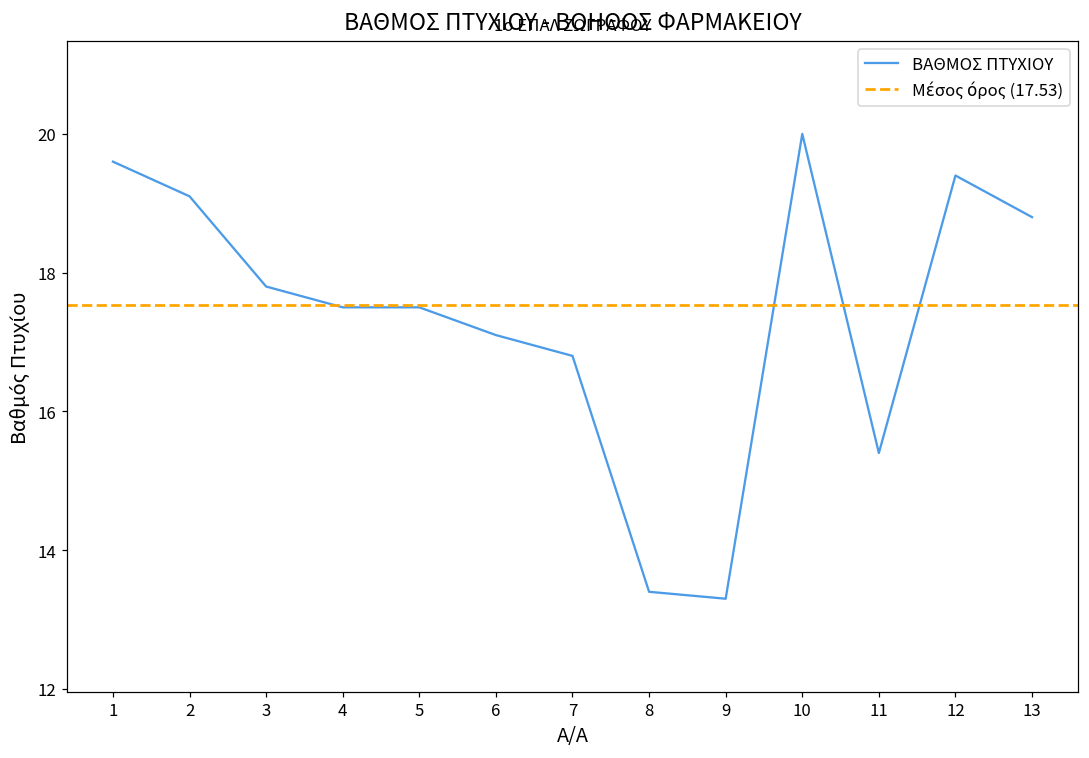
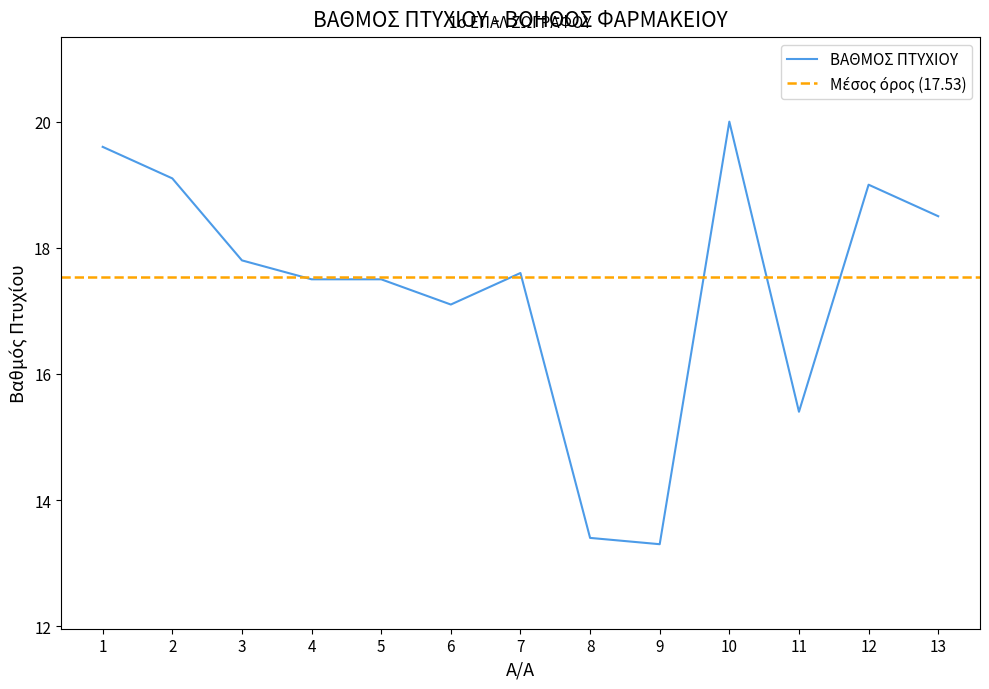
  {
    "1": 19.6,
    "2": 19.1,
    "3": 17.8,
    "4": 17.5,
    "5": 17.5,
    "6": 17.1,
-   "7": 16.8,
+   "7": 17.6,
    "8": 13.4,
    "9": 13.3,
    "10": 20.0,
    "11": 15.4,
-   "12": 19.4,
-   "13": 18.8
+   "12": 19.0,
+   "13": 18.5
  }
